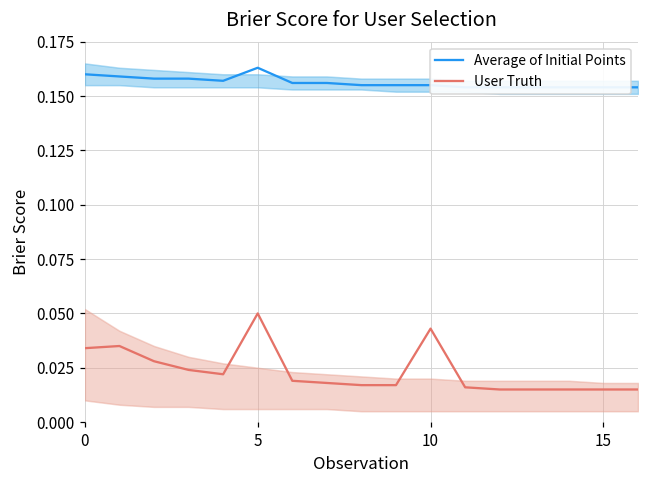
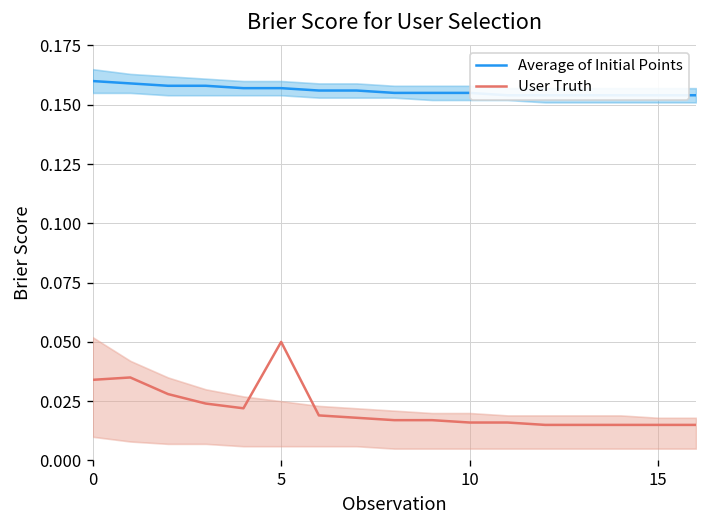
  {
    "Average of Initial Points": {
      "0": 0.160,
-     "5": 0.163,
+     "5": 0.157,
      "10": 0.155
    },
    "User Truth": {
      "0": 0.034,
      "5": 0.050,
-     "10": 0.043,
+     "10": 0.016,
      "15": 0.015
    }
  }
